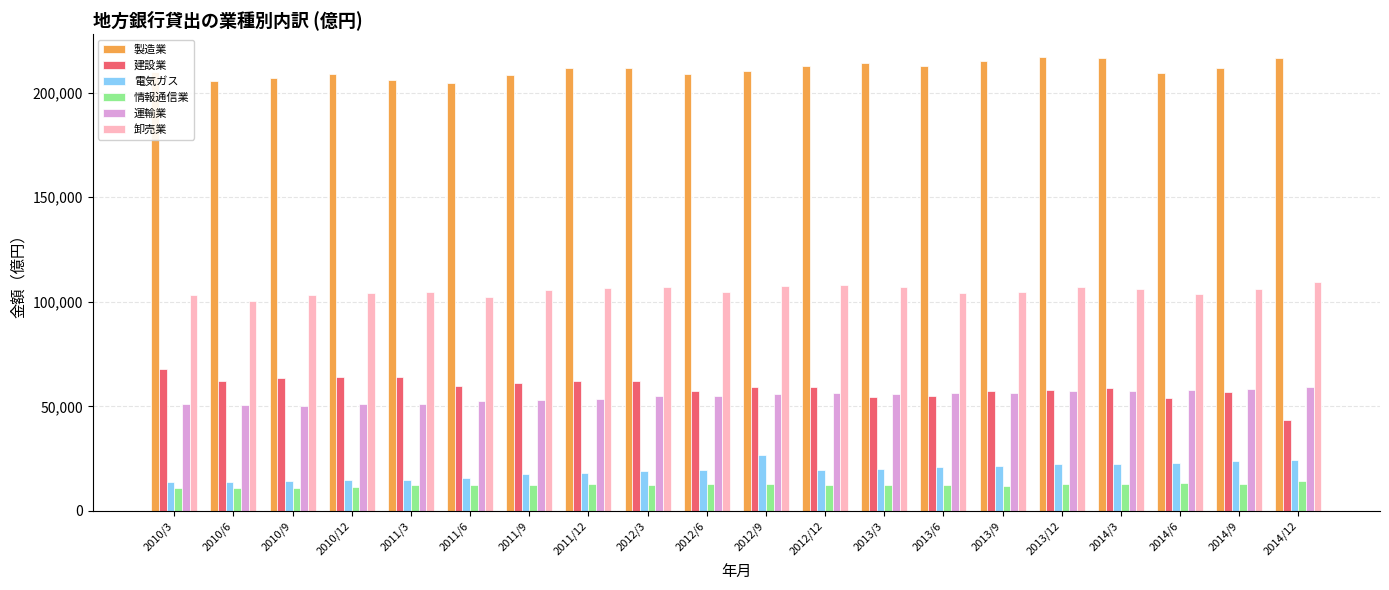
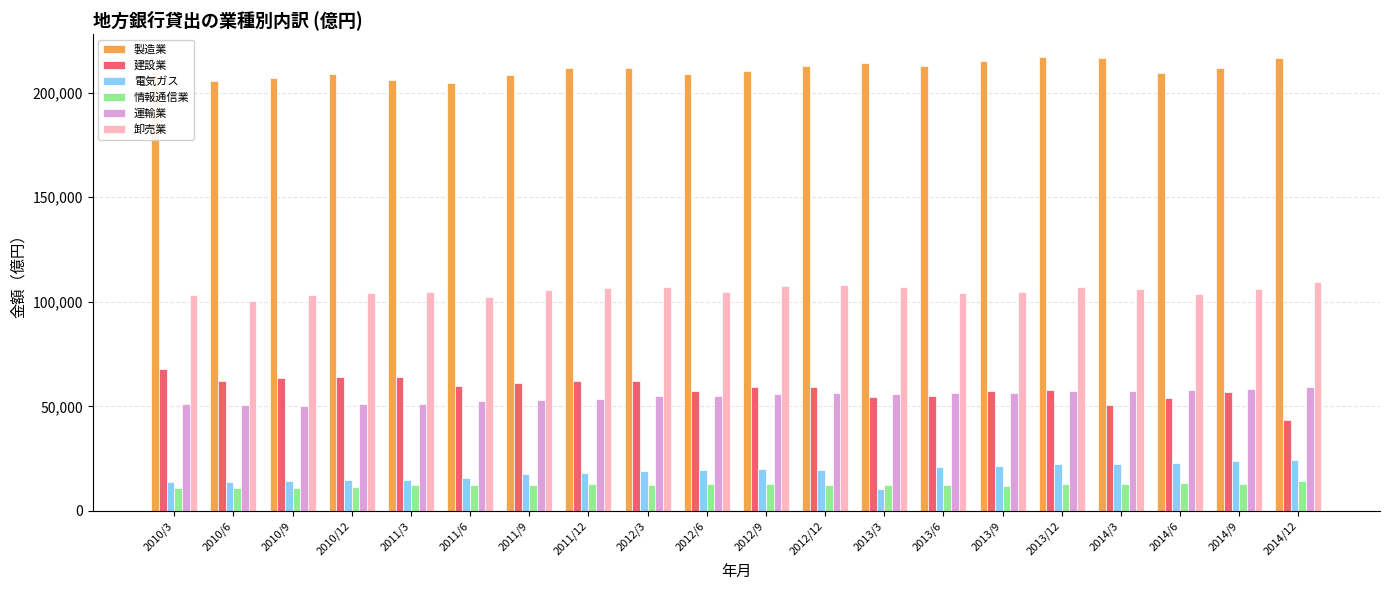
  {
    "製造業": {
      "2010/6": "205,000",
      "2010/9": "207,000",
      "2010/12": "209,000",
      "2011/3": "206,000",
      "2011/6": "205,000",
      "2011/9": "208,000",
      "2011/12": "212,000",
      "2012/3": "212,000",
      "2012/6": "209,000",
      "2012/9": "210,000",
      "2012/12": "213,000",
      "2013/3": "214,000",
      "2013/6": "213,000",
      "2013/9": "215,000",
      "2013/12": "217,000",
      "2014/3": "217,000",
      "2014/6": "210,000",
      "2014/9": "212,000",
      "2014/12": "217,000"
    },
    "建設業": {
      "2010/3": "68,000",
      "2010/6": "62,000",
      "2010/9": "63,000",
      "2010/12": "64,000",
      "2011/3": "64,000",
      "2011/6": "60,000",
      "2011/9": "61,000",
      "2011/12": "62,000",
      "2012/3": "62,000",
      "2012/6": "57,000",
      "2012/9": "59,000",
      "2012/12": "59,000",
      "2013/3": "54,000",
      "2013/6": "55,000",
      "2013/9": "57,000",
      "2013/12": "58,000",
-     "2014/3": "59,000",
+     "2014/3": "51,000",
      "2014/6": "54,000",
      "2014/9": "57,000",
      "2014/12": "44,000"
    },
    "電気ガス": {
      "2010/3": "14,000",
      "2010/6": "14,000",
      "2010/9": "14,000",
      "2010/12": "15,000",
      "2011/3": "15,000",
      "2011/6": "16,000",
      "2011/9": "18,000",
      "2011/12": "18,000",
      "2012/3": "19,000",
      "2012/6": "19,000",
-     "2012/9": "27,000",
+     "2012/9": "20,000",
      "2012/12": "20,000",
-     "2013/3": "20,000",
+     "2013/3": "10,000",
      "2013/6": "21,000",
      "2013/9": "21,000",
      "2013/12": "22,000",
      "2014/3": "23,000",
      "2014/6": "23,000",
      "2014/9": "24,000",
      "2014/12": "24,000"
    },
    "情報通信業": {
      "2010/3": "11,000",
      "2010/6": "11,000",
      "2010/9": "11,000",
      "2010/12": "12,000",
      "2011/3": "12,000",
      "2011/6": "12,000",
      "2011/9": "12,000",
      "2011/12": "13,000",
      "2012/3": "13,000",
      "2012/6": "13,000",
      "2012/9": "13,000",
      "2012/12": "13,000",
      "2013/3": "12,000",
      "2013/6": "12,000",
      "2013/9": "12,000",
      "2013/12": "13,000",
      "2014/3": "13,000",
      "2014/6": "13,000",
      "2014/9": "13,000",
      "2014/12": "14,000"
    }
  }
